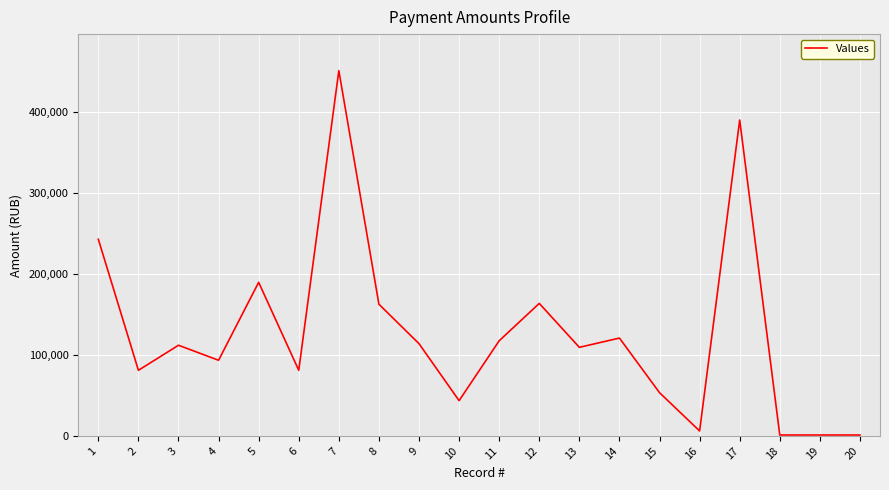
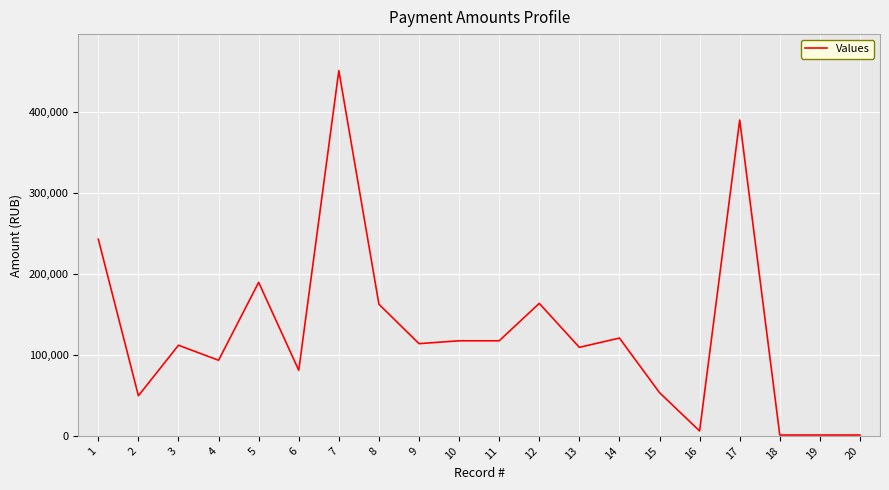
  {
    "1": "240,000",
-   "2": "80,000",
+   "2": "50,000",
    "3": "110,000",
    "4": "90,000",
    "5": "190,000",
    "6": "80,000",
    "7": "450,000",
    "8": "160,000",
    "9": "110,000",
-   "10": "40,000",
+   "10": "120,000",
    "11": "120,000",
    "12": "160,000",
    "13": "110,000",
    "14": "120,000",
    "15": "50,000",
    "16": "10,000",
    "17": "390,000",
    "18": "0",
    "19": "0",
    "20": "0"
  }
